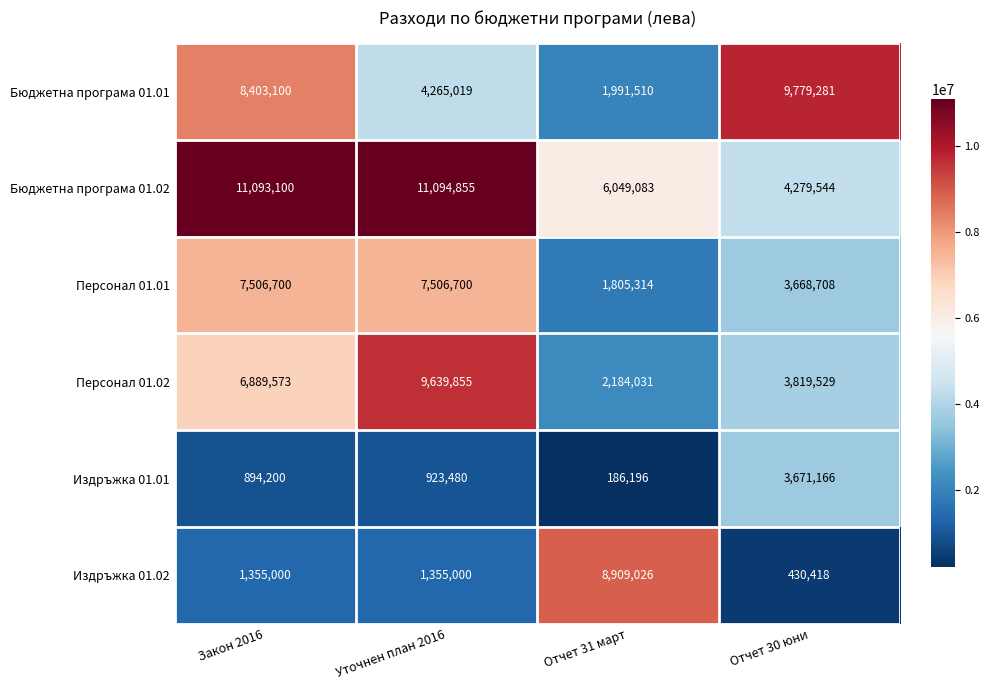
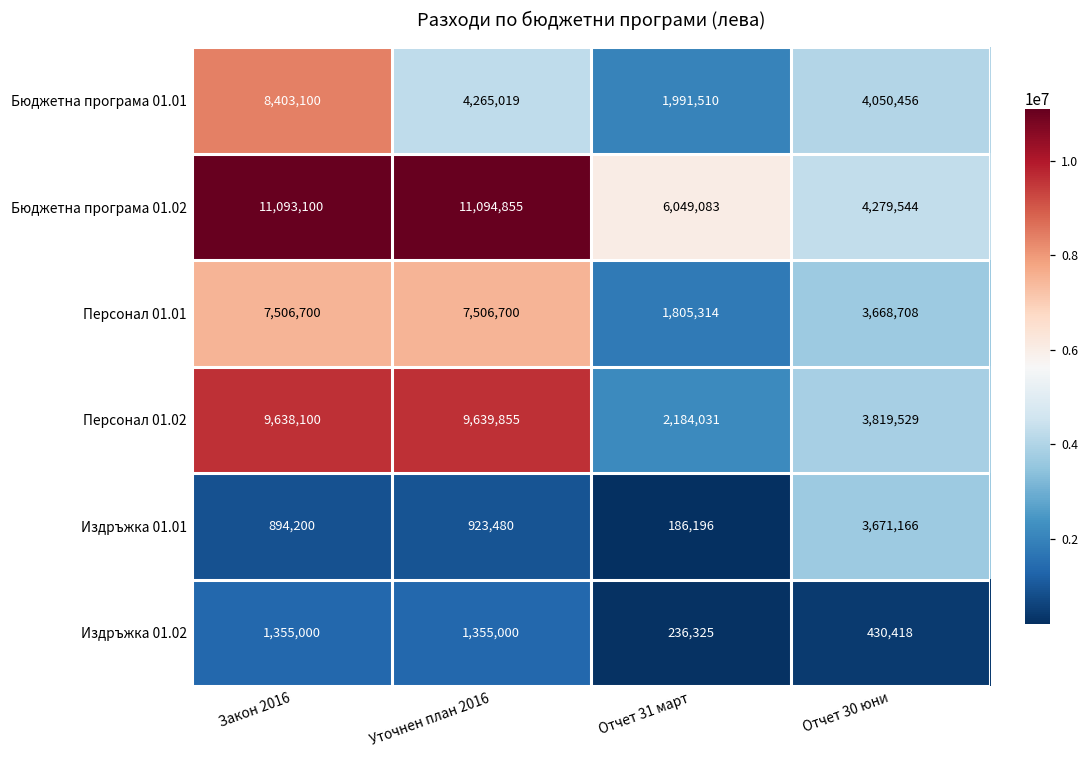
  {
    "Бюджетна програма 01.01": {
      "Закон 2016": "8,403,100",
      "Уточнен план 2016": "4,265,019",
      "Отчет 31 март": "1,991,510",
-     "Отчет 30 юни": "9,779,281"
+     "Отчет 30 юни": "4,050,456"
    },
    "Бюджетна програма 01.02": {
      "Закон 2016": "11,093,100",
      "Уточнен план 2016": "11,094,855",
      "Отчет 31 март": "6,049,083",
      "Отчет 30 юни": "4,279,544"
    },
    "Персонал 01.01": {
      "Закон 2016": "7,506,700",
      "Уточнен план 2016": "7,506,700",
      "Отчет 31 март": "1,805,314",
      "Отчет 30 юни": "3,668,708"
    },
    "Персонал 01.02": {
-     "Закон 2016": "6,889,573",
+     "Закон 2016": "9,638,100",
      "Уточнен план 2016": "9,639,855",
      "Отчет 31 март": "2,184,031",
      "Отчет 30 юни": "3,819,529"
    },
    "Издръжка 01.01": {
      "Закон 2016": "894,200",
      "Уточнен план 2016": "923,480",
      "Отчет 31 март": "186,196",
      "Отчет 30 юни": "3,671,166"
    },
    "Издръжка 01.02": {
      "Закон 2016": "1,355,000",
      "Уточнен план 2016": "1,355,000",
-     "Отчет 31 март": "8,909,026",
+     "Отчет 31 март": "236,325",
      "Отчет 30 юни": "430,418"
    }
  }
